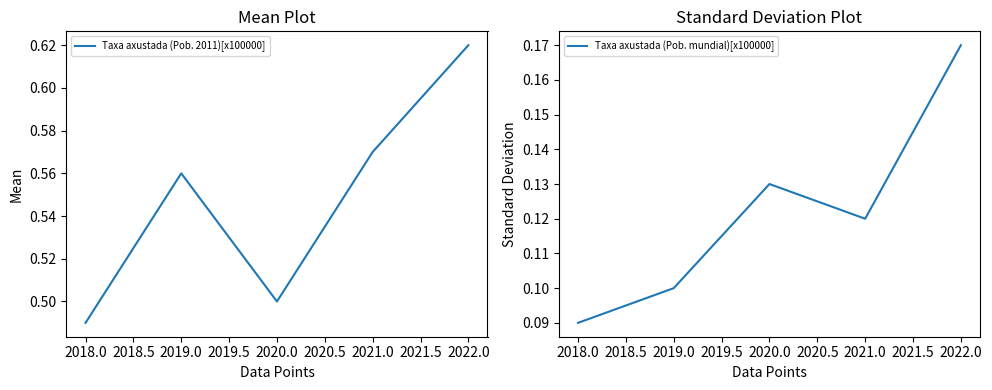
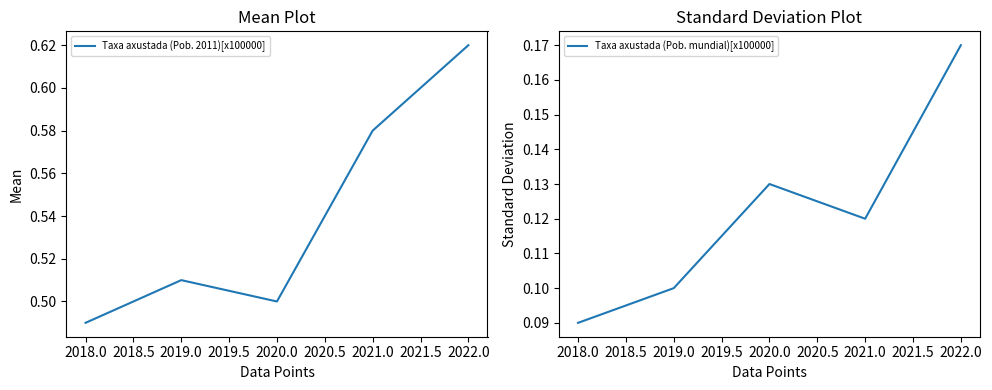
  {
    "Mean Plot": {
      "2018.0": 0.49,
-     "2019.0": 0.56,
+     "2019.0": 0.51,
      "2020.0": 0.50,
-     "2021.0": 0.57,
+     "2021.0": 0.58,
      "2022.0": 0.62
    },
    "Standard Deviation Plot": {
      "2018.0": 0.090,
      "2019.0": 0.100,
      "2020.0": 0.130,
      "2021.0": 0.120,
      "2022.0": 0.170
    }
  }
